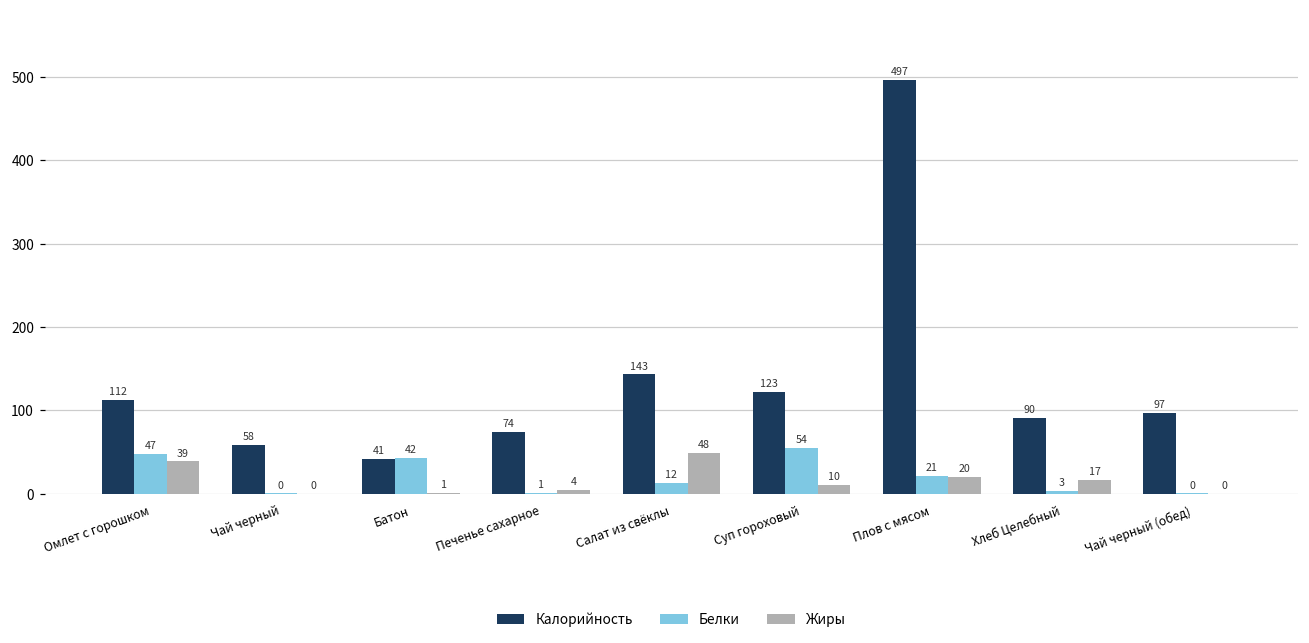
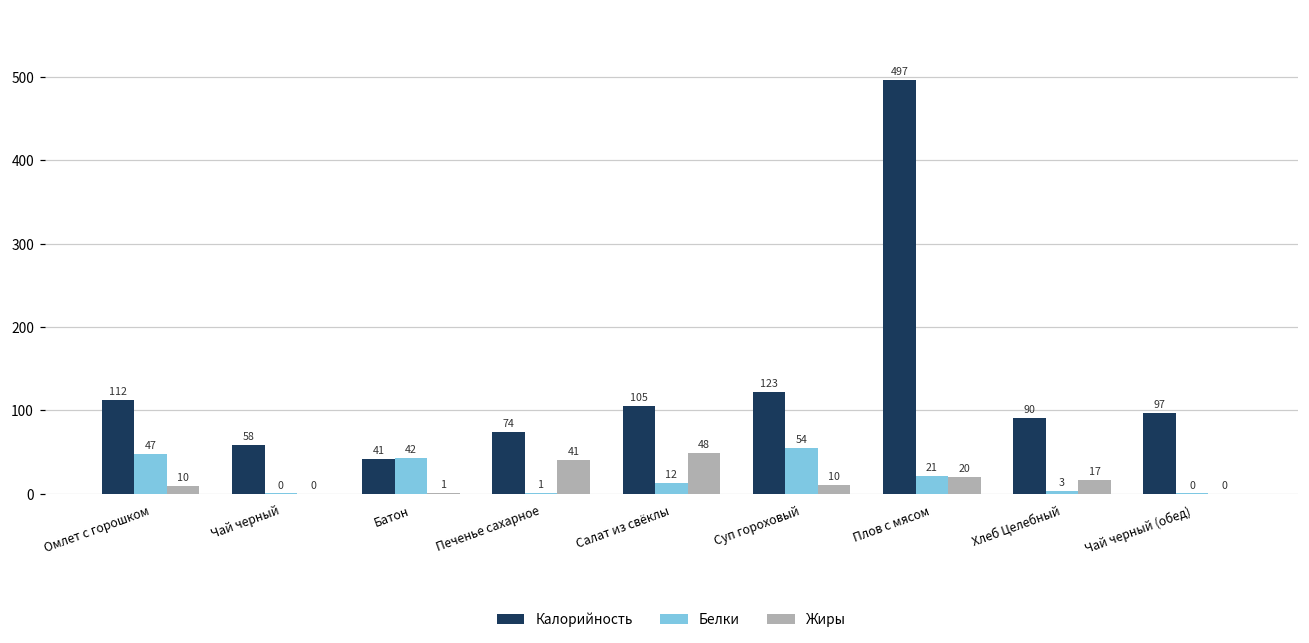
  {
    "Калорийность": {
      "Омлет с горошком": 112,
      "Чай черный": 58,
      "Батон": 41,
      "Печенье сахарное": 74,
-     "Салат из свёклы": 143,
+     "Салат из свёклы": 105,
      "Суп гороховый": 123,
      "Плов с мясом": 497,
      "Хлеб Целебный": 90,
      "Чай черный (обед)": 97
    },
    "Белки": {
      "Омлет с горошком": 47,
      "Чай черный": 0,
      "Батон": 42,
      "Печенье сахарное": 1,
      "Салат из свёклы": 12,
      "Суп гороховый": 54,
      "Плов с мясом": 21,
      "Хлеб Целебный": 3,
      "Чай черный (обед)": 0
    },
    "Жиры": {
-     "Омлет с горошком": 39,
+     "Омлет с горошком": 10,
      "Чай черный": 0,
      "Батон": 1,
-     "Печенье сахарное": 4,
+     "Печенье сахарное": 41,
      "Салат из свёклы": 48,
      "Суп гороховый": 10,
      "Плов с мясом": 20,
      "Хлеб Целебный": 17,
      "Чай черный (обед)": 0
    }
  }
